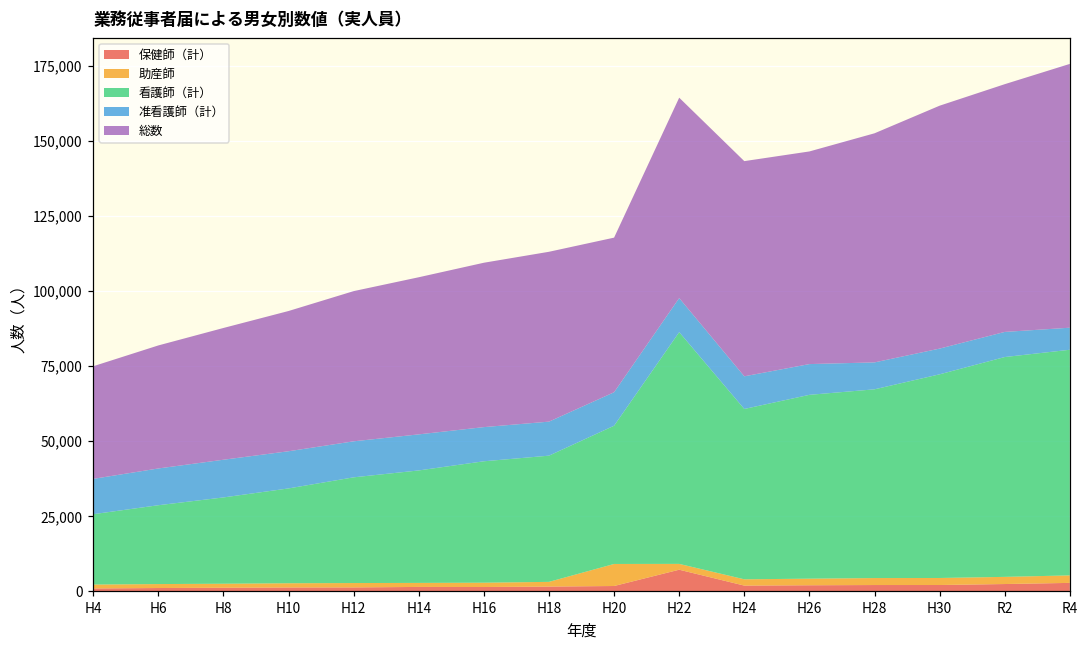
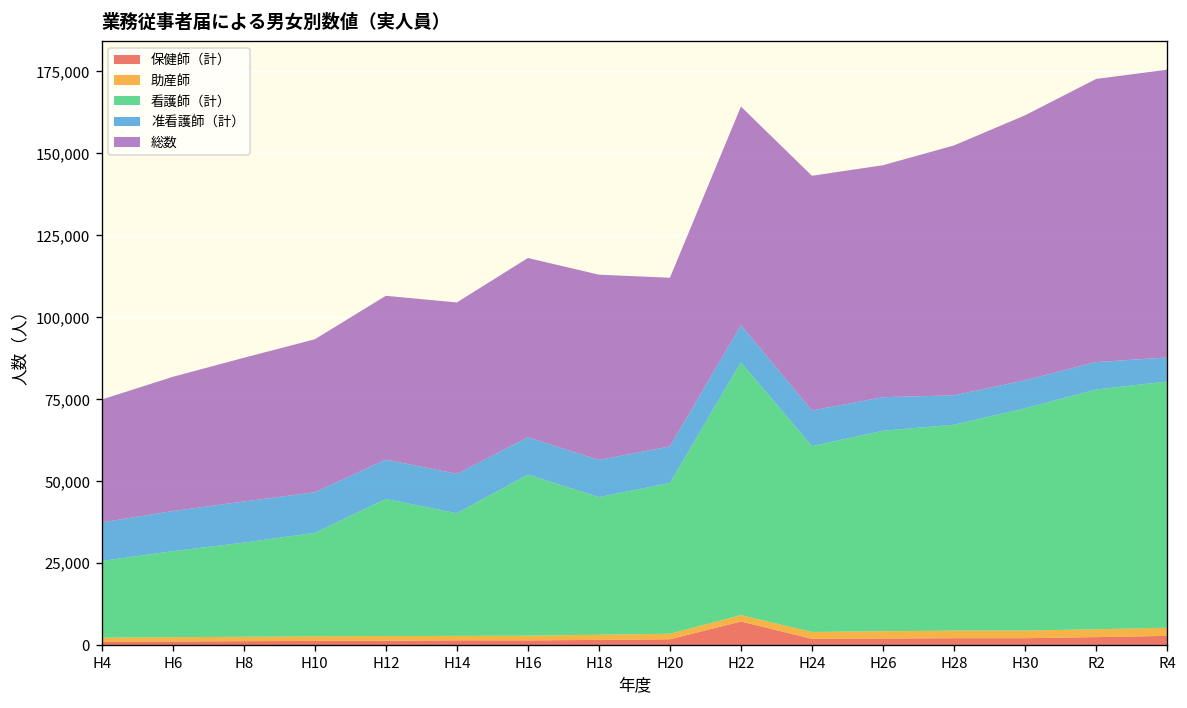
  {
    "保健師（計）": {
      "H4": "1,000",
      "H6": "1,000",
      "H8": "1,000",
      "H10": "1,000",
      "H12": "1,000",
      "H14": "2,000",
      "H16": "1,000",
      "H18": "2,000",
      "H20": "2,000",
      "H22": "7,000",
      "H24": "2,000",
      "H26": "2,000",
      "H28": "2,000",
      "H30": "2,000",
      "R2": "2,000",
      "R4": "3,000"
    },
    "助産師": {
      "H4": "1,000",
      "H6": "1,000",
      "H8": "1,000",
      "H10": "1,000",
      "H12": "1,000",
      "H14": "1,000",
      "H16": "1,000",
      "H18": "2,000",
-     "H20": "7,000",
+     "H20": "2,000",
      "H22": "2,000",
      "H24": "2,000",
      "H26": "2,000",
      "H28": "2,000",
      "H30": "2,000",
      "R2": "2,000",
      "R4": "2,000"
    },
    "看護師（計）": {
      "H4": "23,000",
      "H6": "26,000",
      "H8": "29,000",
      "H10": "32,000",
-     "H12": "35,000",
+     "H12": "42,000",
      "H14": "37,000",
-     "H16": "40,000",
+     "H16": "49,000",
      "H18": "42,000",
      "H20": "46,000",
      "H22": "77,000",
      "H24": "57,000",
      "H26": "61,000",
      "H28": "63,000",
      "H30": "68,000",
      "R2": "73,000",
      "R4": "75,000"
    },
    "准看護師（計）": {
      "H4": "12,000",
      "H6": "12,000",
      "H8": "13,000",
      "H10": "12,000",
      "H12": "12,000",
      "H14": "12,000",
      "H16": "11,000",
      "H18": "11,000",
      "H20": "11,000",
      "H22": "11,000",
      "H24": "11,000",
      "H26": "10,000",
      "H28": "9,000",
      "H30": "9,000",
      "R2": "8,000",
      "R4": "7,000"
    },
    "総数": {
      "H4": "37,000",
      "H6": "41,000",
      "H8": "44,000",
      "H10": "47,000",
      "H12": "50,000",
      "H14": "52,000",
      "H16": "55,000",
      "H18": "57,000",
      "H20": "51,000",
      "H22": "67,000",
      "H24": "72,000",
      "H26": "71,000",
      "H28": "76,000",
      "H30": "81,000",
-     "R2": "82,000",
+     "R2": "86,000",
      "R4": "88,000"
    }
  }
